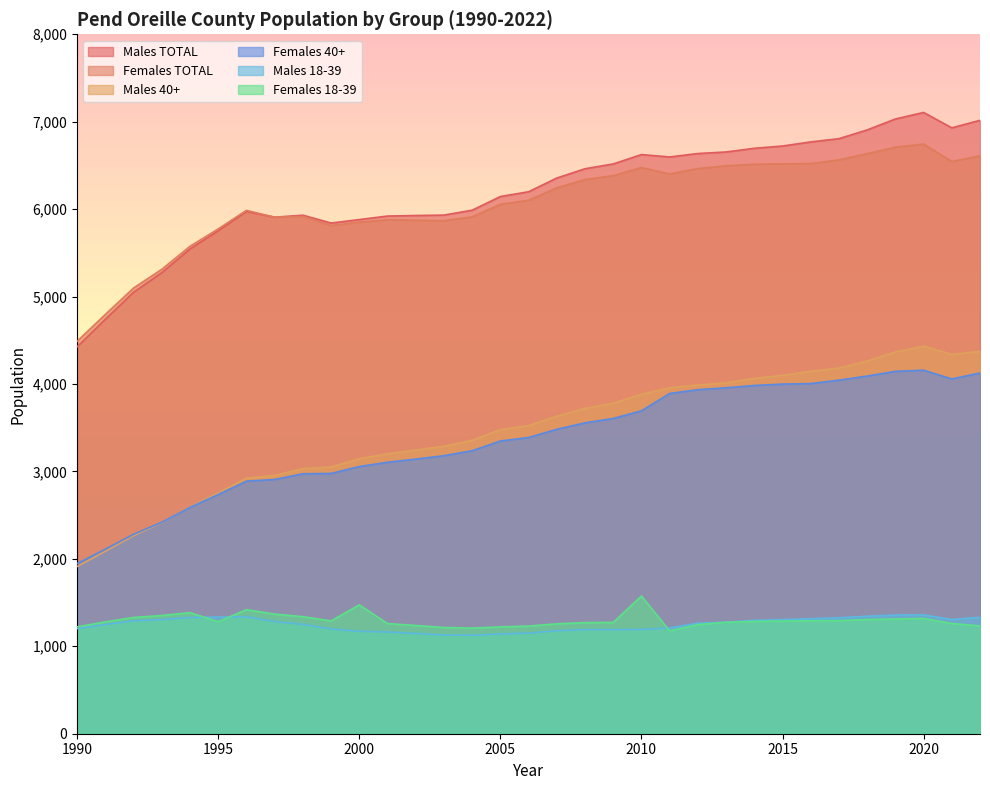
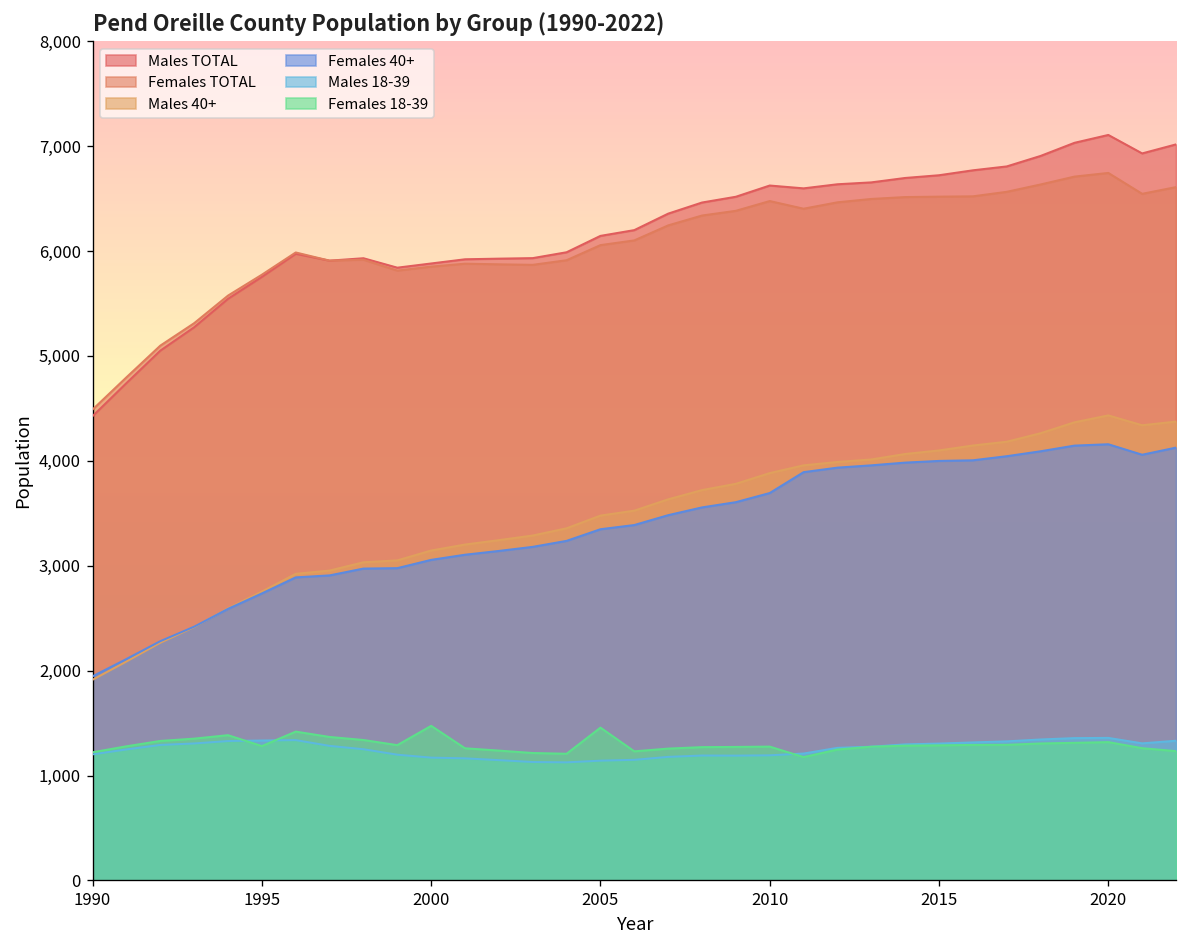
  {
    "Females 18-39": {
      "1995": "1,300",
      "2000": "1,500",
-     "2005": "1,200",
-     "2010": "1,600",
+     "2005": "1,500",
+     "2010": "1,300",
      "2020": "1,300"
    }
  }
